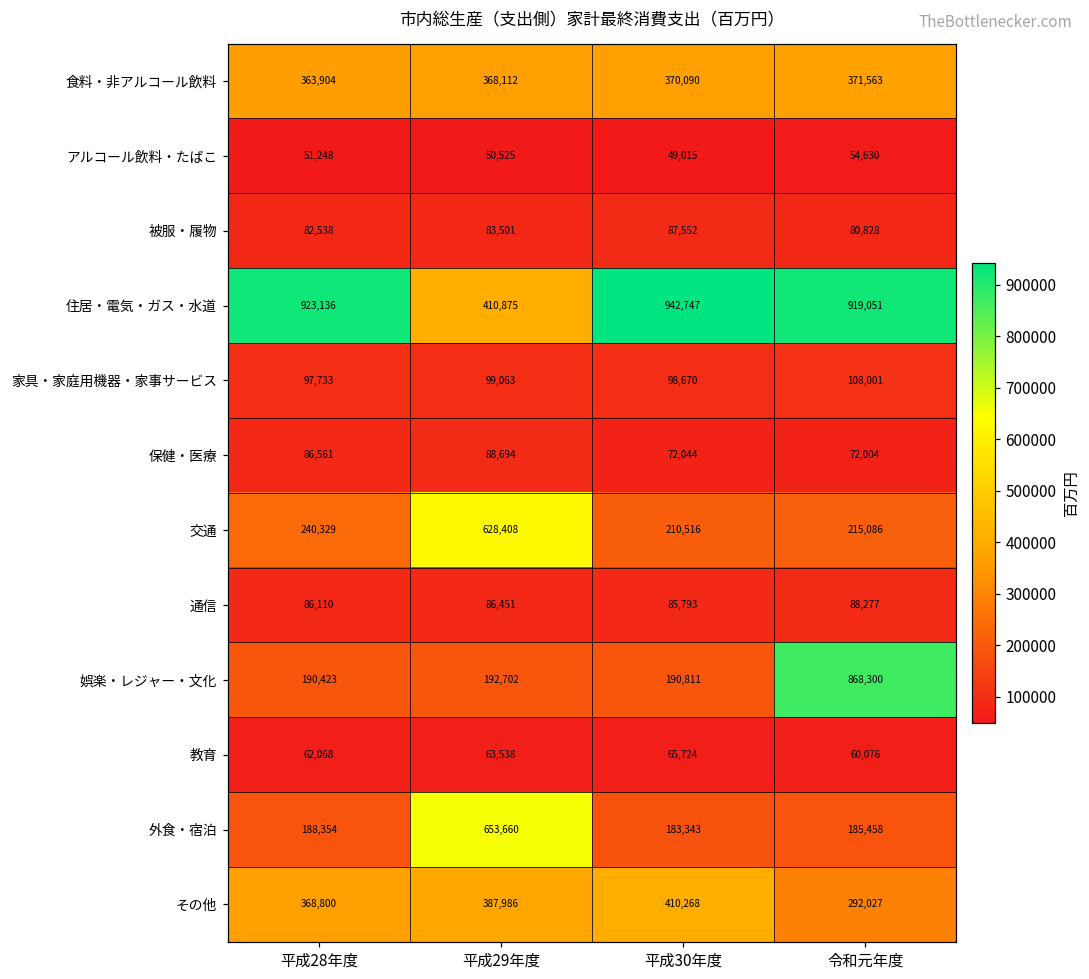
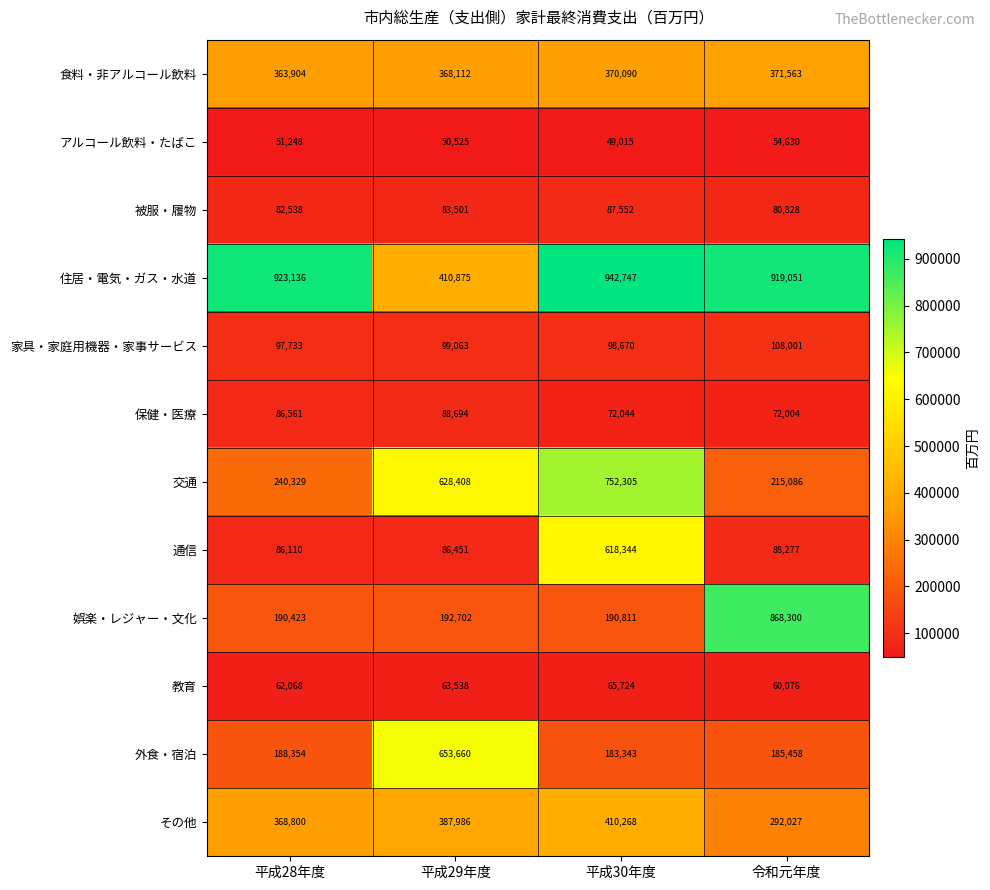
  {
    "食料・非アルコール飲料": {
      "平成28年度": "363,904",
      "平成29年度": "368,112",
      "平成30年度": "370,090",
      "令和元年度": "371,563"
    },
    "アルコール飲料・たばこ": {
      "平成28年度": "51,248",
      "平成29年度": "50,525",
      "平成30年度": "49,015",
      "令和元年度": "54,630"
    },
    "被服・履物": {
      "平成28年度": "82,538",
      "平成29年度": "83,501",
      "平成30年度": "87,552",
      "令和元年度": "80,828"
    },
    "住居・電気・ガス・水道": {
      "平成28年度": "923,136",
      "平成29年度": "410,875",
      "平成30年度": "942,747",
      "令和元年度": "919,051"
    },
    "家具・家庭用機器・家事サービス": {
      "平成28年度": "97,733",
      "平成29年度": "99,063",
      "平成30年度": "98,670",
      "令和元年度": "108,001"
    },
    "保健・医療": {
      "平成28年度": "86,561",
      "平成29年度": "88,694",
      "平成30年度": "72,044",
      "令和元年度": "72,004"
    },
    "交通": {
      "平成28年度": "240,329",
      "平成29年度": "628,408",
-     "平成30年度": "210,516",
+     "平成30年度": "752,305",
      "令和元年度": "215,086"
    },
    "通信": {
      "平成28年度": "86,110",
      "平成29年度": "86,451",
-     "平成30年度": "85,793",
+     "平成30年度": "618,344",
      "令和元年度": "88,277"
    },
    "娯楽・レジャー・文化": {
      "平成28年度": "190,423",
      "平成29年度": "192,702",
      "平成30年度": "190,811",
      "令和元年度": "868,300"
    },
    "教育": {
      "平成28年度": "62,068",
      "平成29年度": "63,538",
      "平成30年度": "65,724",
      "令和元年度": "60,076"
    },
    "外食・宿泊": {
      "平成28年度": "188,354",
      "平成29年度": "653,660",
      "平成30年度": "183,343",
      "令和元年度": "185,458"
    },
    "その他": {
      "平成28年度": "368,800",
      "平成29年度": "387,986",
      "平成30年度": "410,268",
      "令和元年度": "292,027"
    }
  }
